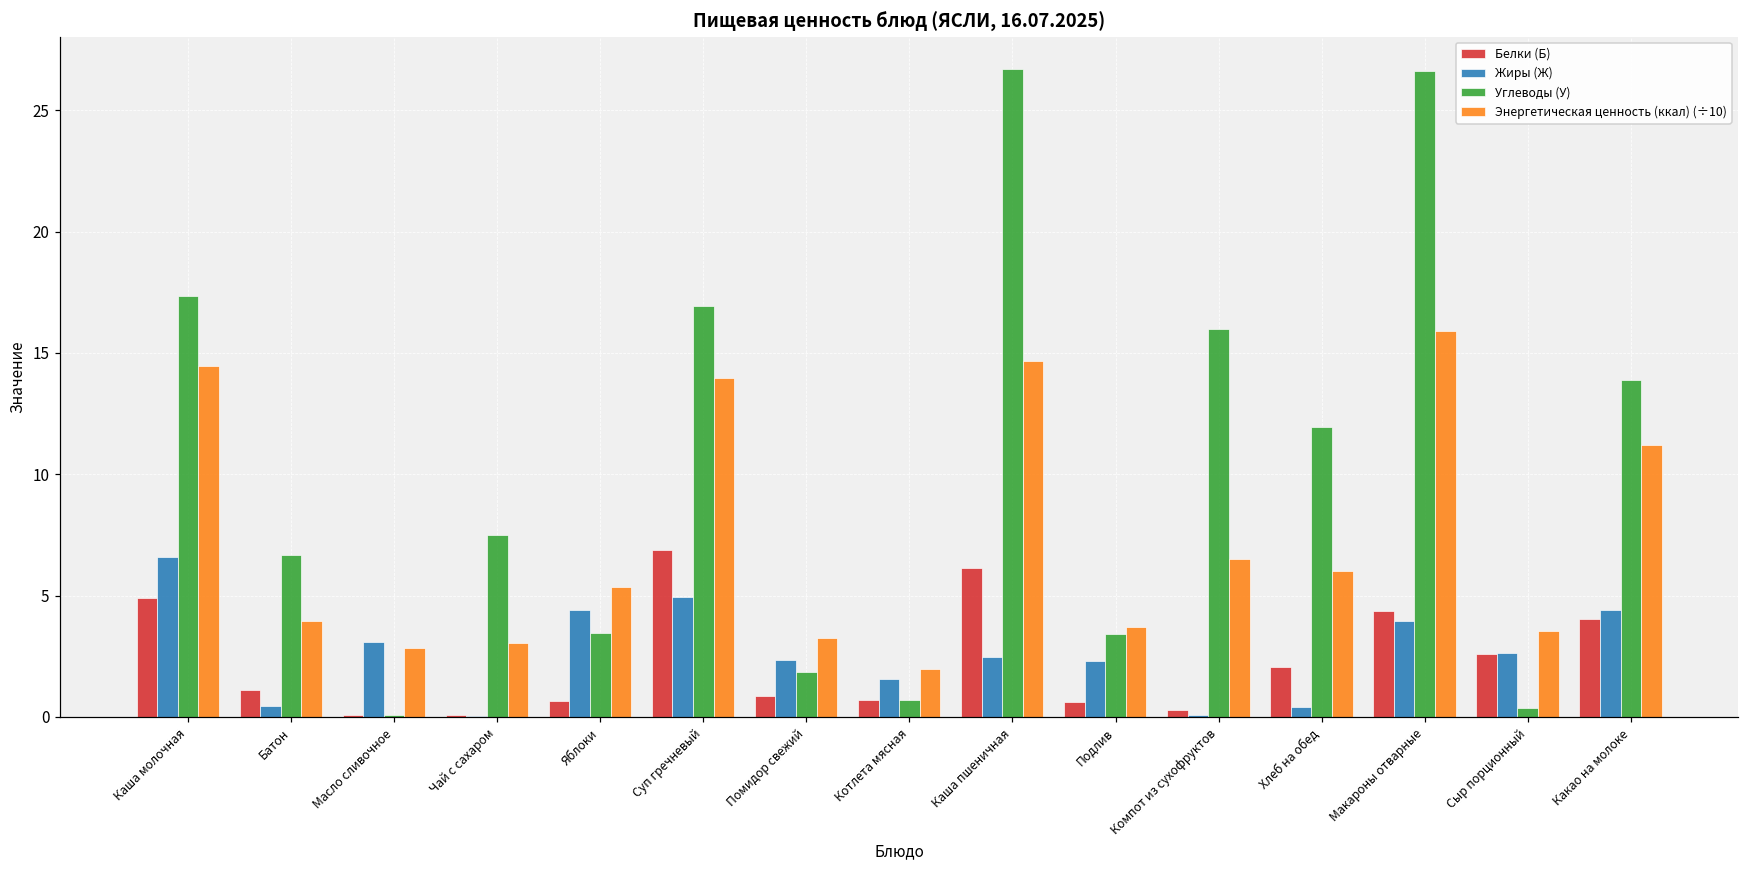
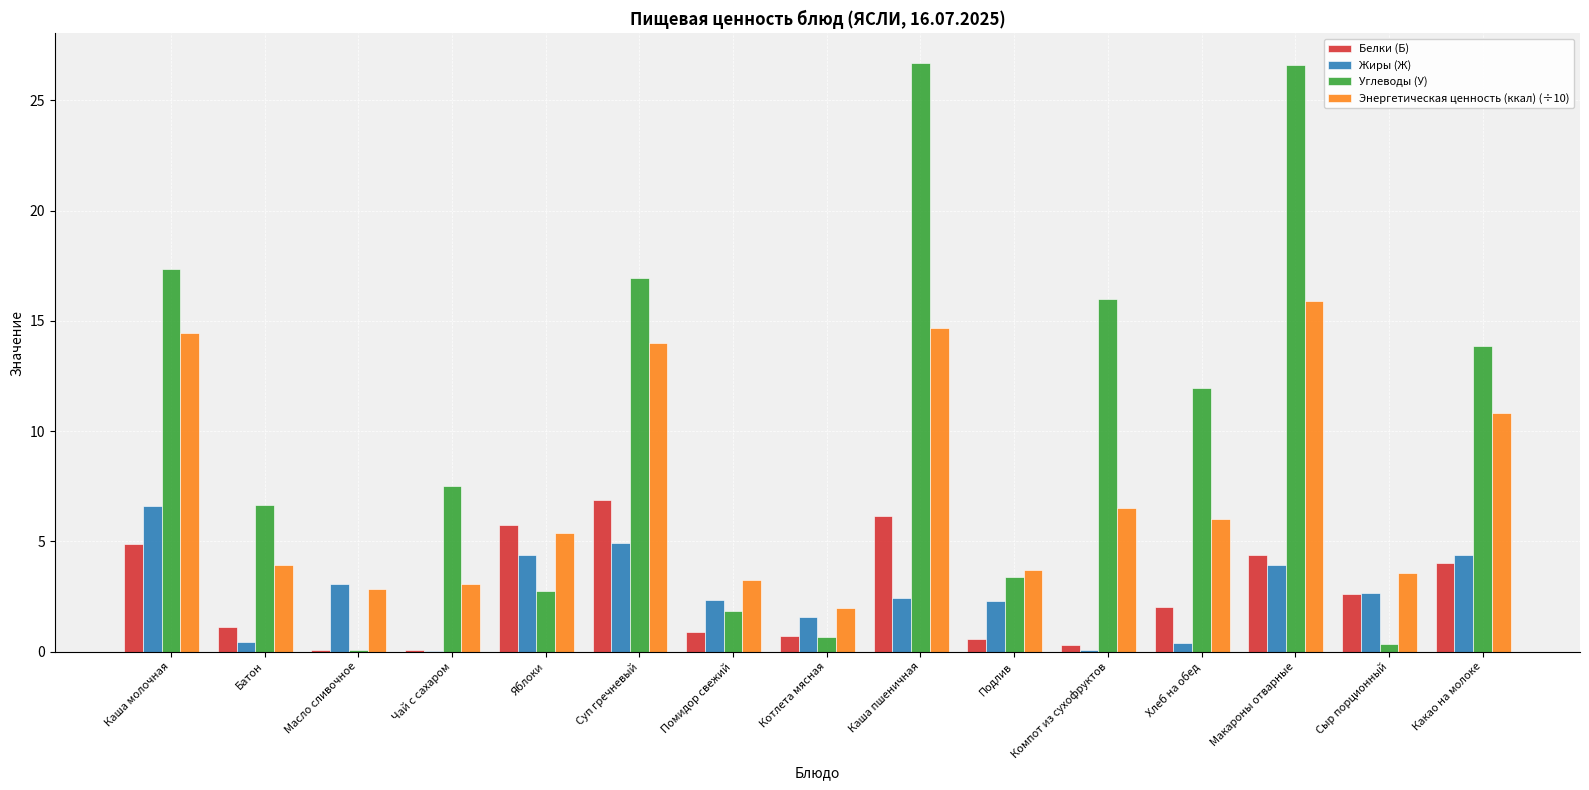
  {
    "Белки (Б)": {
      "Каша молочная": 4.9,
      "Батон": 1.1,
-     "Яблоки": 0.6,
+     "Яблоки": 5.7,
      "Суп гречневый": 6.9,
      "Помидор свежий": 0.9,
      "Котлета мясная": 0.7,
      "Каша пшеничная": 6.1,
      "Подлив": 0.6,
      "Компот из сухофруктов": 0.3,
      "Хлеб на обед": 2.0,
      "Макароны отварные": 4.4,
      "Сыр порционный": 2.6,
      "Какао на молоке": 4.0
    },
    "Жиры (Ж)": {
      "Каша молочная": 6.6,
      "Батон": 0.4,
      "Масло сливочное": 3.1,
      "Яблоки": 4.4,
      "Суп гречневый": 4.9,
      "Помидор свежий": 2.3,
      "Котлета мясная": 1.6,
      "Каша пшеничная": 2.5,
      "Подлив": 2.3,
      "Хлеб на обед": 0.4,
      "Макароны отварные": 3.9,
      "Сыр порционный": 2.7,
      "Какао на молоке": 4.4
    },
    "Углеводы (У)": {
      "Каша молочная": 17.3,
      "Батон": 6.7,
      "Чай с сахаром": 7.5,
-     "Яблоки": 3.4,
+     "Яблоки": 2.8,
      "Суп гречневый": 16.9,
      "Помидор свежий": 1.9,
      "Котлета мясная": 0.7,
      "Каша пшеничная": 26.7,
      "Подлив": 3.4,
      "Компот из сухофруктов": 16.0,
      "Хлеб на обед": 11.9,
      "Макароны отварные": 26.6,
      "Сыр порционный": 0.4,
      "Какао на молоке": 13.9
    },
    "Энергетическая ценность (ккал) (÷10)": {
      "Каша молочная": 14.5,
      "Батон": 3.9,
      "Масло сливочное": 2.8,
      "Чай с сахаром": 3.1,
      "Яблоки": 5.4,
      "Суп гречневый": 14.0,
      "Помидор свежий": 3.3,
      "Котлета мясная": 2.0,
      "Каша пшеничная": 14.7,
      "Подлив": 3.7,
      "Компот из сухофруктов": 6.5,
      "Хлеб на обед": 6.0,
      "Макароны отварные": 15.9,
      "Сыр порционный": 3.6,
-     "Какао на молоке": 11.2
+     "Какао на молоке": 10.8
    }
  }
